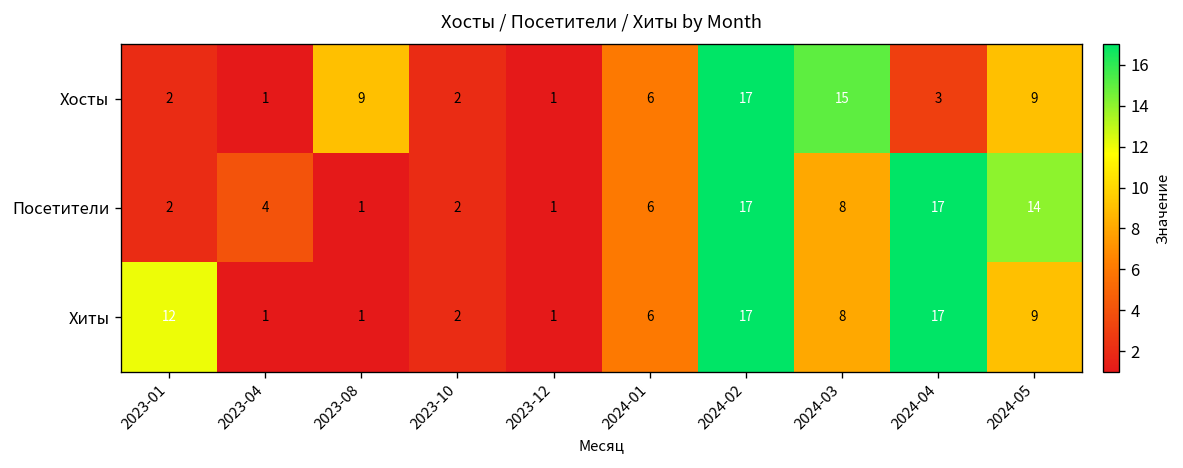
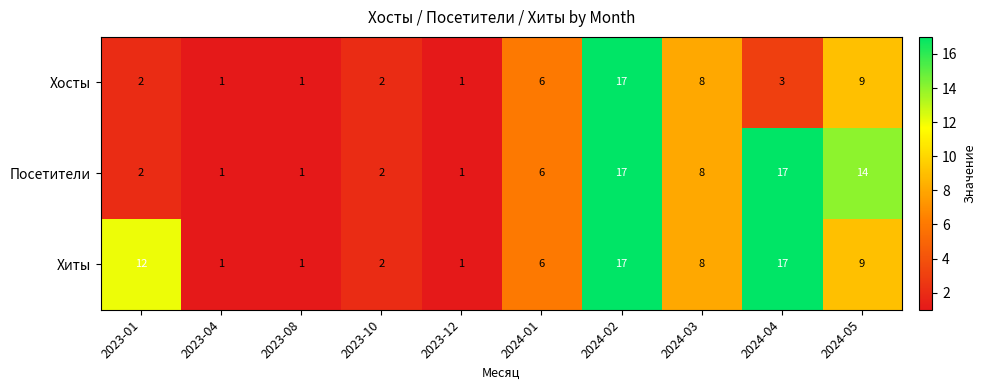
  {
    "Хосты": {
      "2023-01": 2,
      "2023-04": 1,
-     "2023-08": 9,
+     "2023-08": 1,
      "2023-10": 2,
      "2023-12": 1,
      "2024-01": 6,
      "2024-02": 17,
-     "2024-03": 15,
+     "2024-03": 8,
      "2024-04": 3,
      "2024-05": 9
    },
    "Посетители": {
      "2023-01": 2,
-     "2023-04": 4,
+     "2023-04": 1,
      "2023-08": 1,
      "2023-10": 2,
      "2023-12": 1,
      "2024-01": 6,
      "2024-02": 17,
      "2024-03": 8,
      "2024-04": 17,
      "2024-05": 14
    },
    "Хиты": {
      "2023-01": 12,
      "2023-04": 1,
      "2023-08": 1,
      "2023-10": 2,
      "2023-12": 1,
      "2024-01": 6,
      "2024-02": 17,
      "2024-03": 8,
      "2024-04": 17,
      "2024-05": 9
    }
  }
